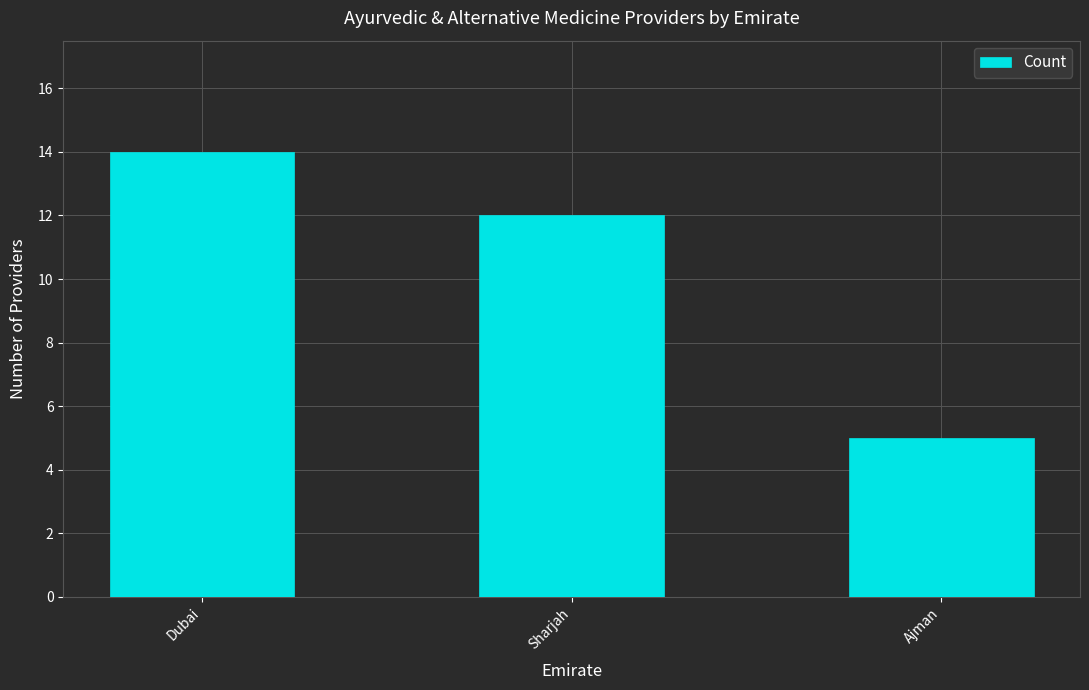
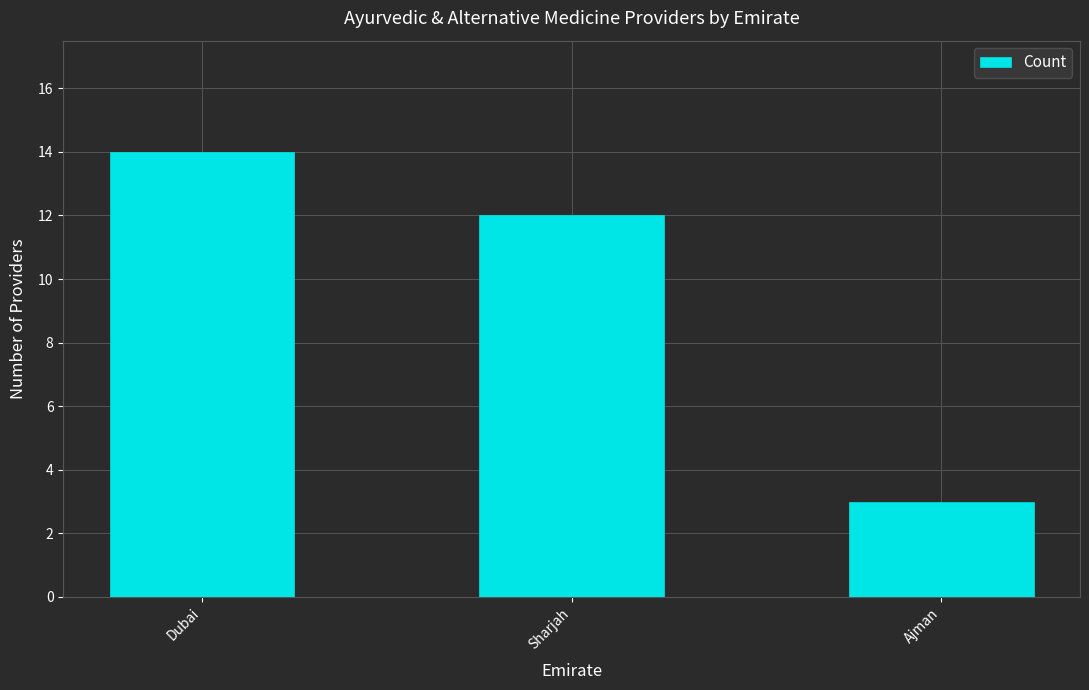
  {
    "Dubai": 14,
    "Sharjah": 12,
-   "Ajman": 5
+   "Ajman": 3
  }
